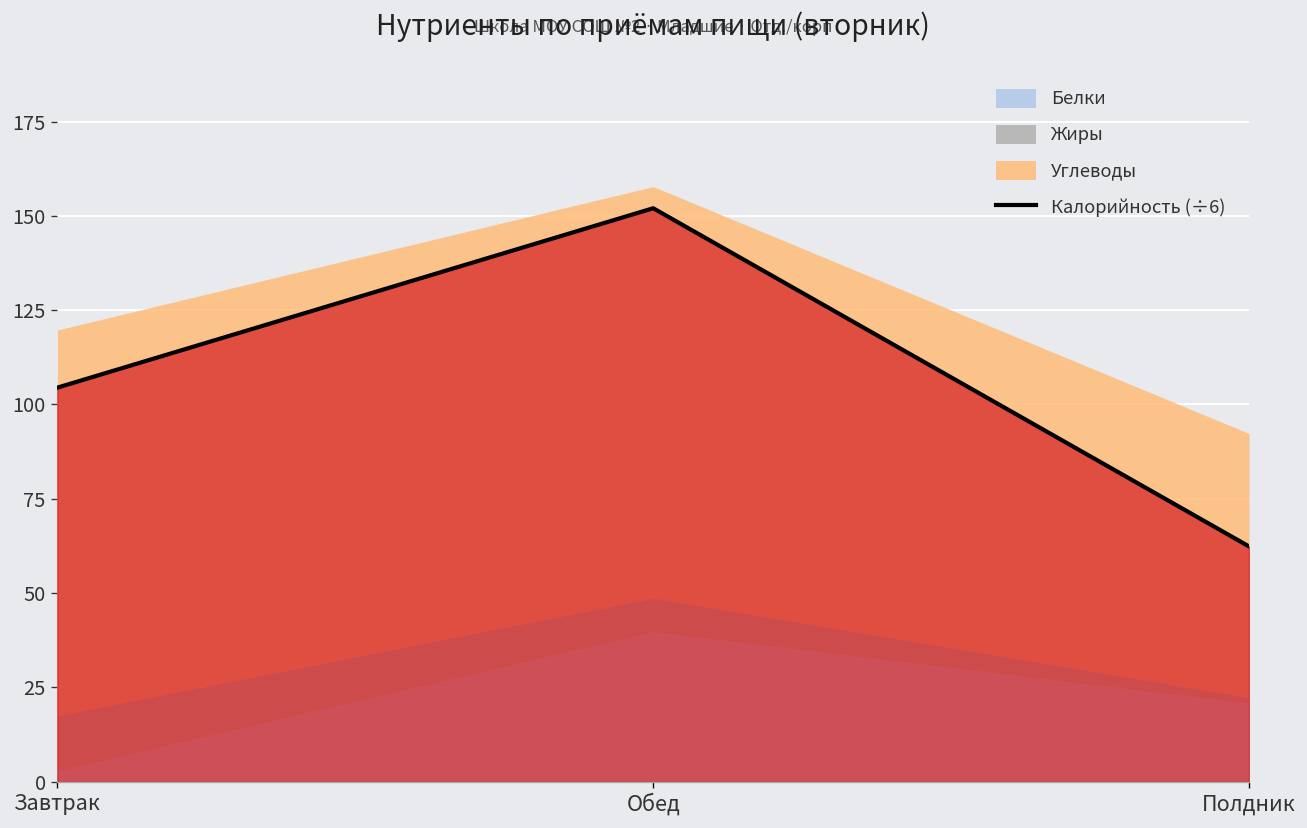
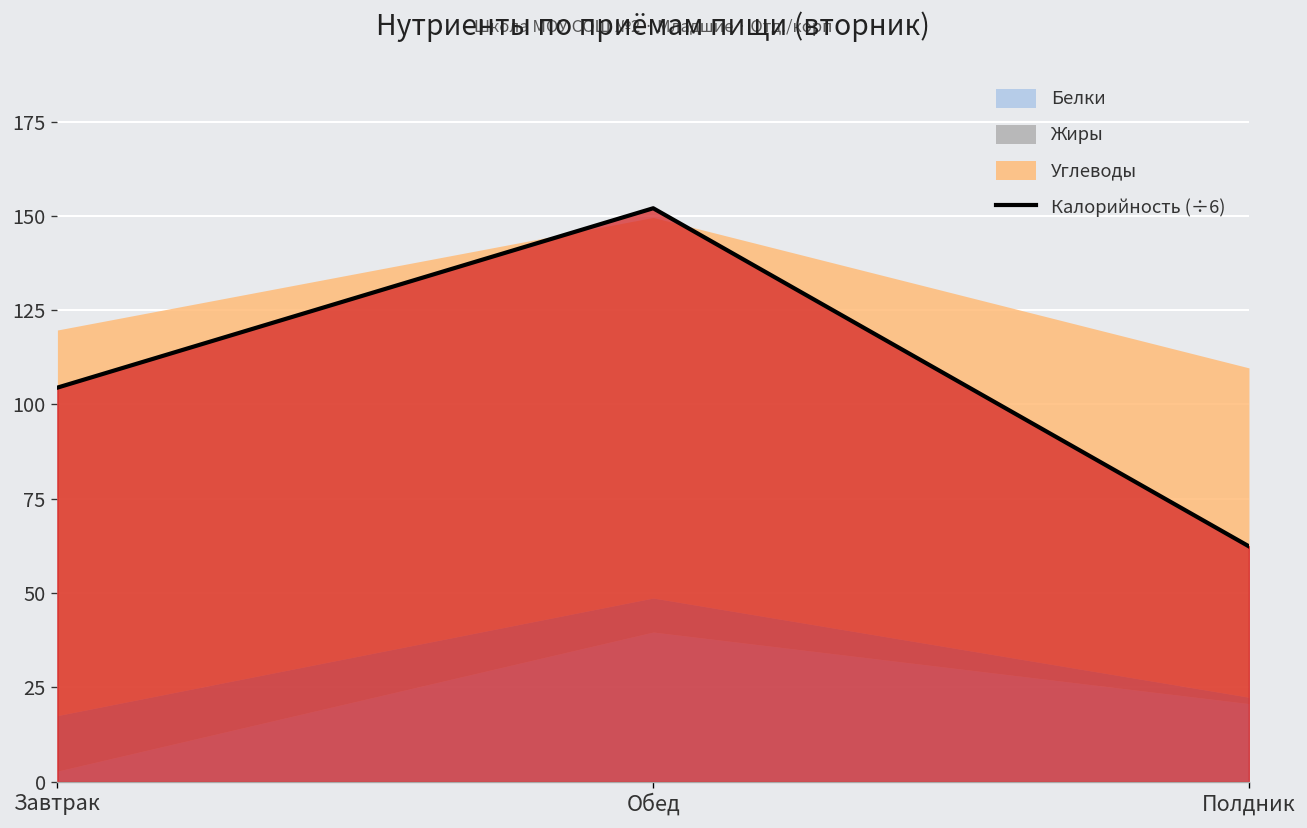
  {
    "Белки": {
      "Завтрак": 3,
      "Обед": 40,
      "Полдник": 21
    },
    "Жиры": {
      "Завтрак": 15,
      "Обед": 9,
      "Полдник": 2
    },
    "Углеводы": {
      "Завтрак": 102,
-     "Обед": 109,
-     "Полдник": 70
+     "Обед": 101,
+     "Полдник": 87
    },
    "Калорийность (÷6)": {
      "Завтрак": 104,
      "Обед": 152,
      "Полдник": 62
    }
  }
